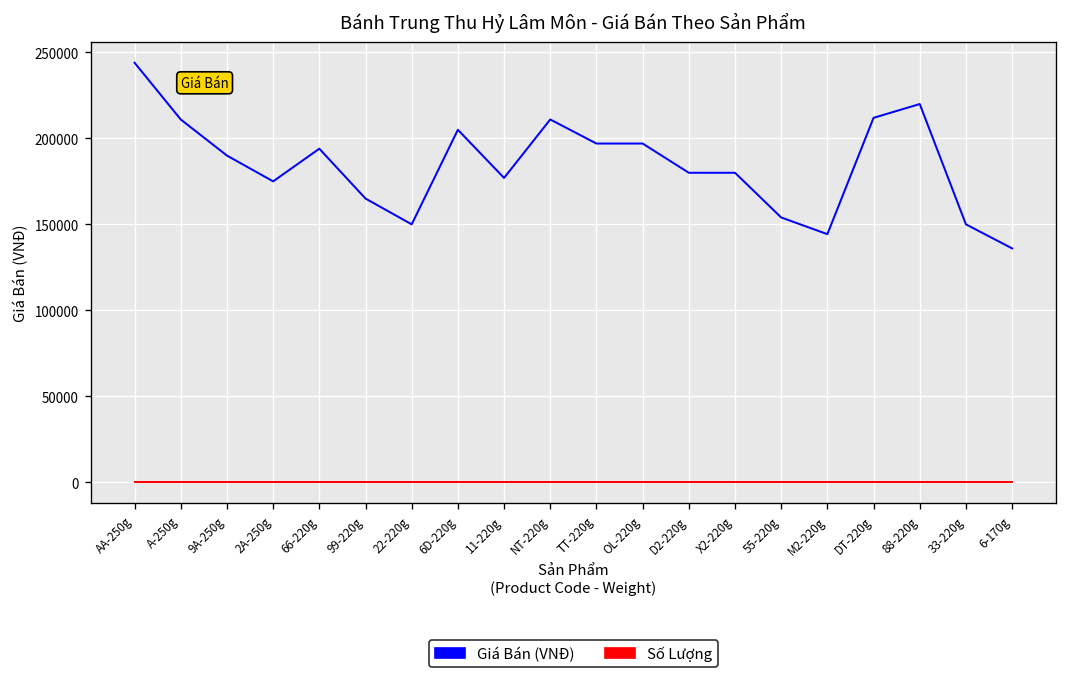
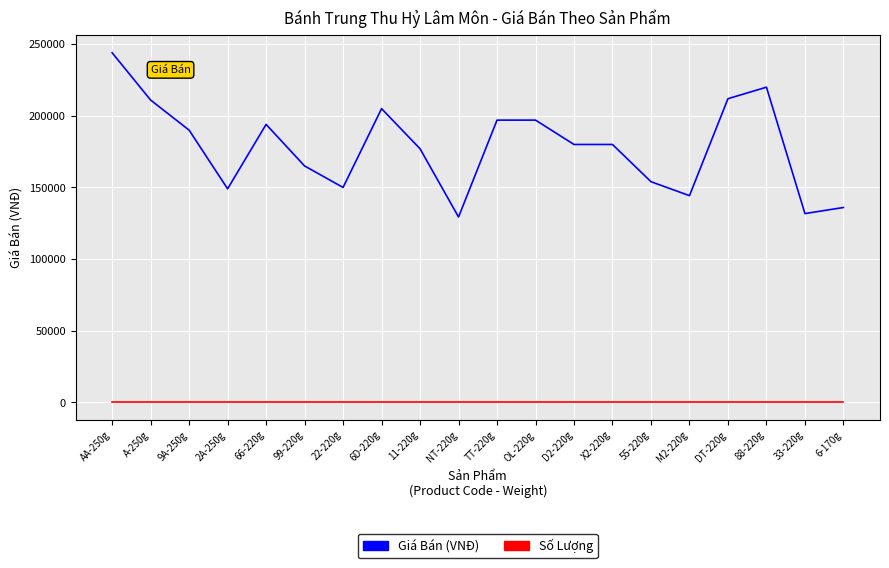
  {
    "Giá Bán (VNĐ)": {
      "AA-250g": 244000,
      "A-250g": 211000,
      "9A-250g": 190000,
-     "2A-250g": 175000,
+     "2A-250g": 149000,
      "66-220g": 194000,
      "99-220g": 165000,
      "22-220g": 150000,
      "6D-220g": 205000,
      "11-220g": 177000,
-     "NT-220g": 211000,
+     "NT-220g": 129000,
      "TT-220g": 197000,
      "OL-220g": 197000,
      "D2-220g": 180000,
      "X2-220g": 180000,
      "55-220g": 154000,
      "M2-220g": 144000,
      "DT-220g": 212000,
      "88-220g": 220000,
-     "33-220g": 150000,
+     "33-220g": 132000,
      "6-170g": 136000
    },
    "Số Lượng": {
      "AA-250g": 0,
      "A-250g": 0,
      "9A-250g": 0,
      "2A-250g": 0,
      "66-220g": 0,
      "99-220g": 0,
      "22-220g": 0,
      "6D-220g": 0,
      "11-220g": 0,
      "NT-220g": 0,
      "TT-220g": 0,
      "OL-220g": 0,
      "D2-220g": 0,
      "X2-220g": 0,
      "55-220g": 0,
      "M2-220g": 0,
      "DT-220g": 0,
      "88-220g": 0,
      "33-220g": 0,
      "6-170g": 0
    }
  }
